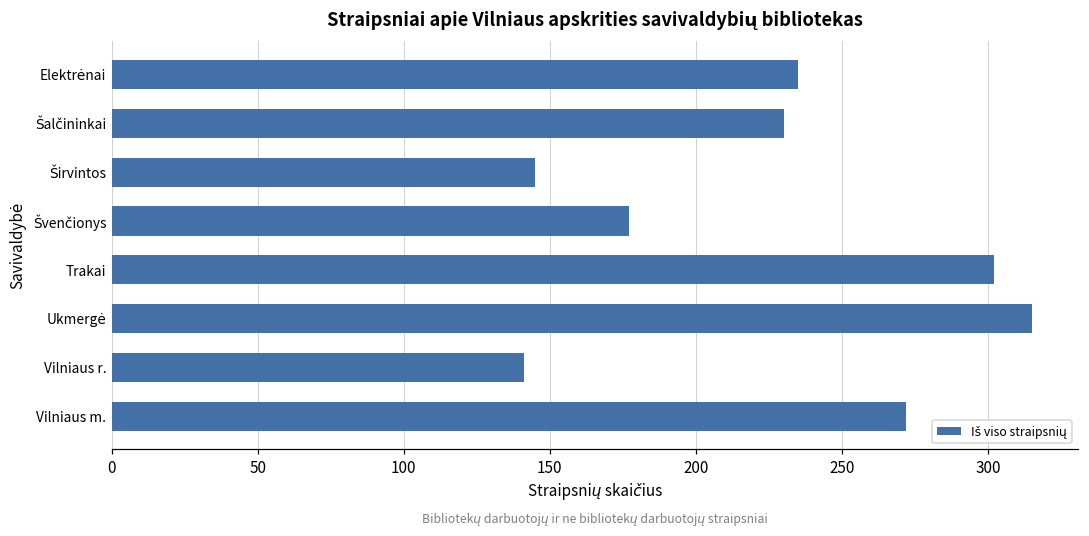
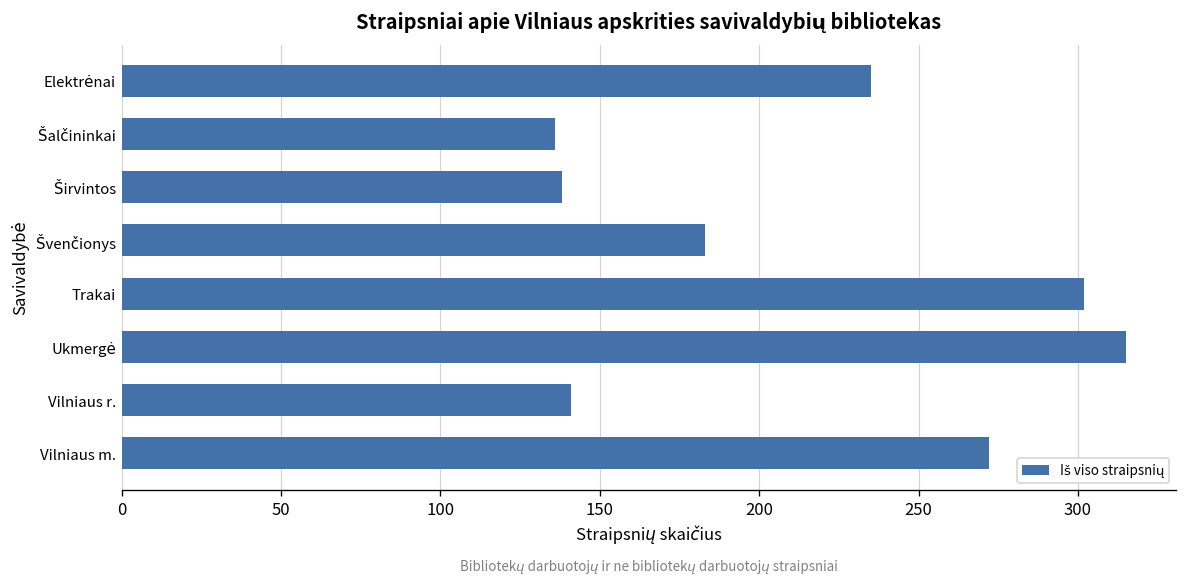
  {
    "Elektrėnai": 235,
-   "Šalčininkai": 230,
-   "Širvintos": 145,
-   "Švenčionys": 177,
+   "Šalčininkai": 136,
+   "Širvintos": 138,
+   "Švenčionys": 183,
    "Trakai": 302,
    "Ukmergė": 315,
    "Vilniaus r.": 141,
    "Vilniaus m.": 272
  }
